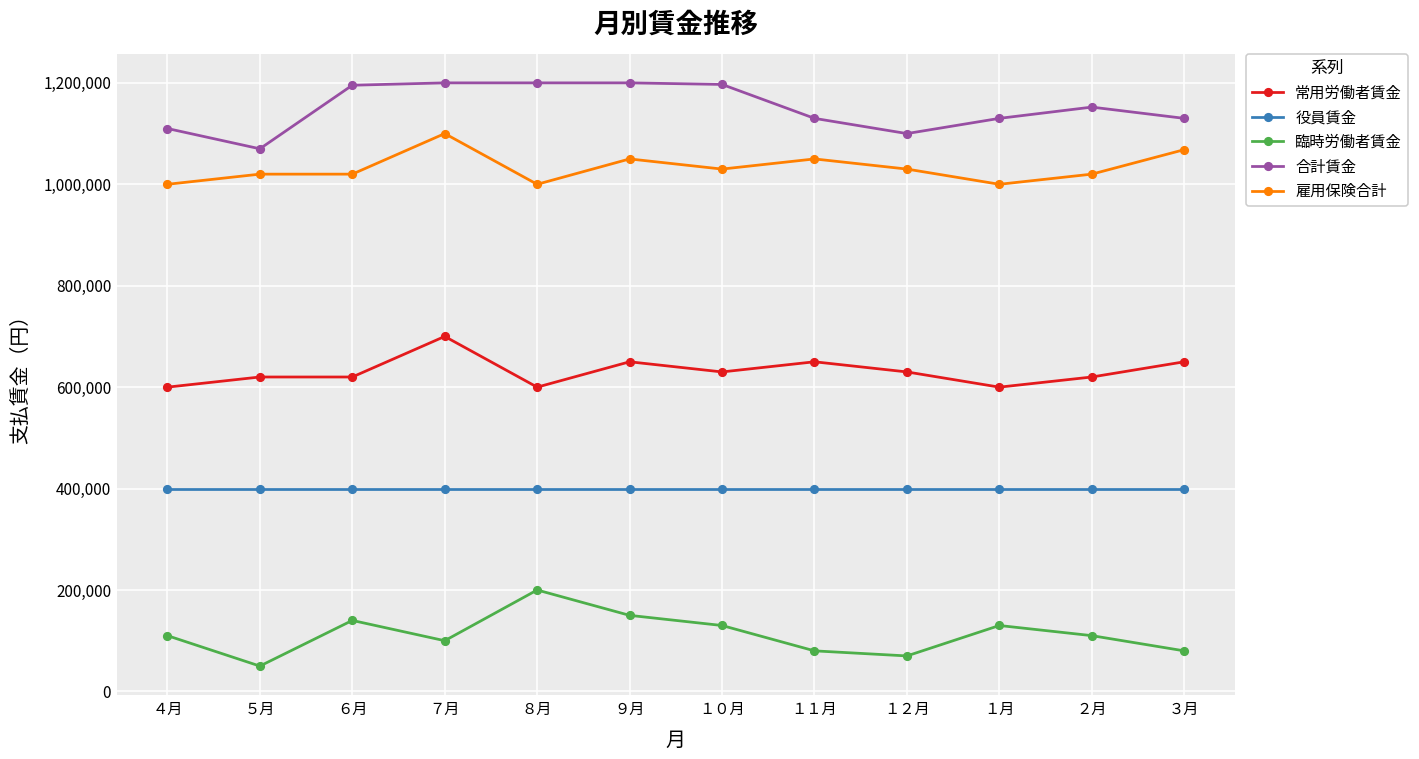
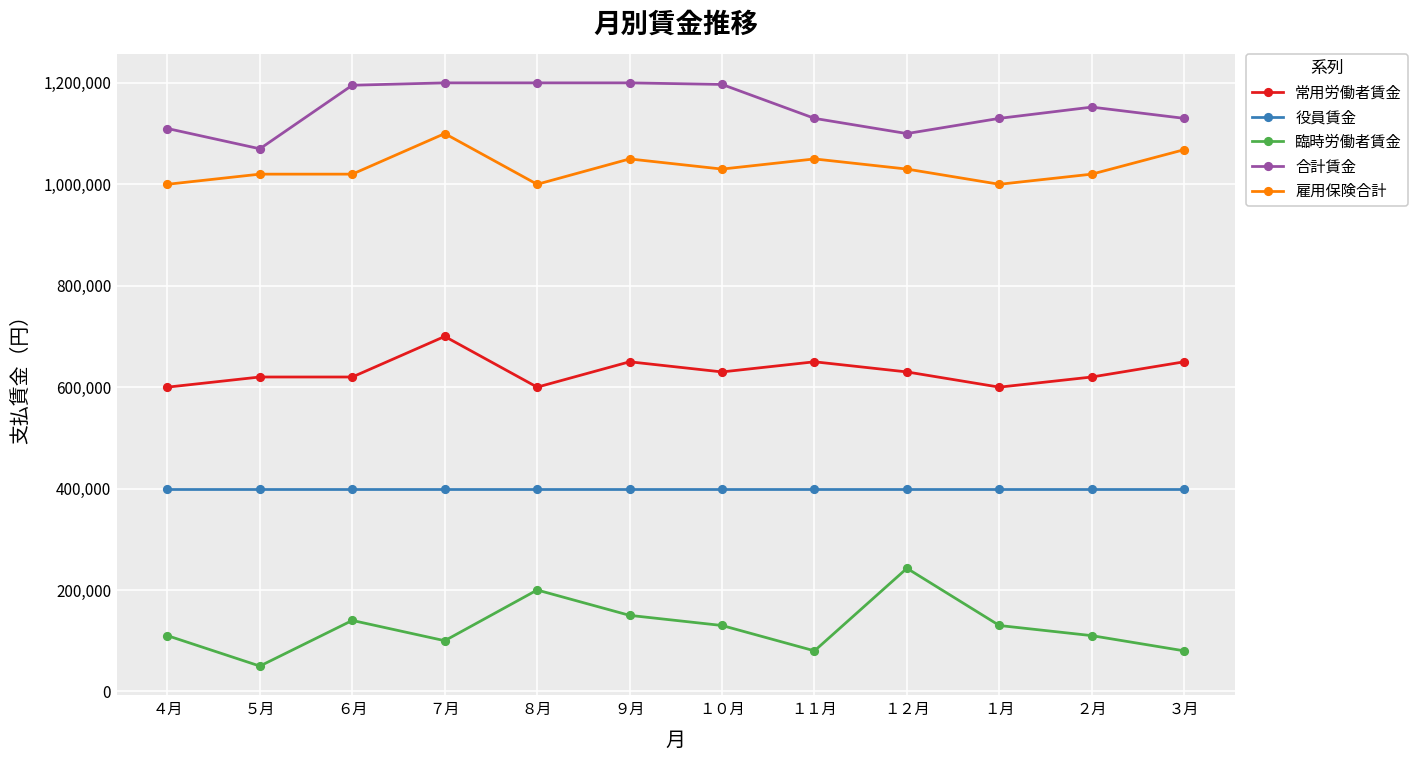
  {
    "常用労働者賃金": {
      "４月": "600,000",
      "５月": "620,000",
      "６月": "620,000",
      "７月": "700,000",
      "８月": "600,000",
      "９月": "650,000",
      "１０月": "630,000",
      "１１月": "650,000",
      "１２月": "630,000",
      "１月": "600,000",
      "２月": "620,000",
      "３月": "650,000"
    },
    "役員賃金": {
      "４月": "400,000",
      "５月": "400,000",
      "６月": "400,000",
      "７月": "400,000",
      "８月": "400,000",
      "９月": "400,000",
      "１０月": "400,000",
      "１１月": "400,000",
      "１２月": "400,000",
      "１月": "400,000",
      "２月": "400,000",
      "３月": "400,000"
    },
    "臨時労働者賃金": {
      "４月": "110,000",
      "５月": "50,000",
      "６月": "140,000",
      "７月": "100,000",
      "８月": "200,000",
      "９月": "150,000",
      "１０月": "130,000",
      "１１月": "80,000",
-     "１２月": "70,000",
+     "１２月": "240,000",
      "１月": "130,000",
      "２月": "110,000",
      "３月": "80,000"
    },
    "合計賃金": {
      "４月": "1,110,000",
      "５月": "1,070,000",
      "６月": "1,200,000",
      "７月": "1,200,000",
      "８月": "1,200,000",
      "９月": "1,200,000",
      "１０月": "1,200,000",
      "１１月": "1,130,000",
      "１２月": "1,100,000",
      "１月": "1,130,000",
      "２月": "1,150,000",
      "３月": "1,130,000"
    },
    "雇用保険合計": {
      "４月": "1,000,000",
      "５月": "1,020,000",
      "６月": "1,020,000",
      "７月": "1,100,000",
      "８月": "1,000,000",
      "９月": "1,050,000",
      "１０月": "1,030,000",
      "１１月": "1,050,000",
      "１２月": "1,030,000",
      "１月": "1,000,000",
      "２月": "1,020,000",
      "３月": "1,070,000"
    }
  }
